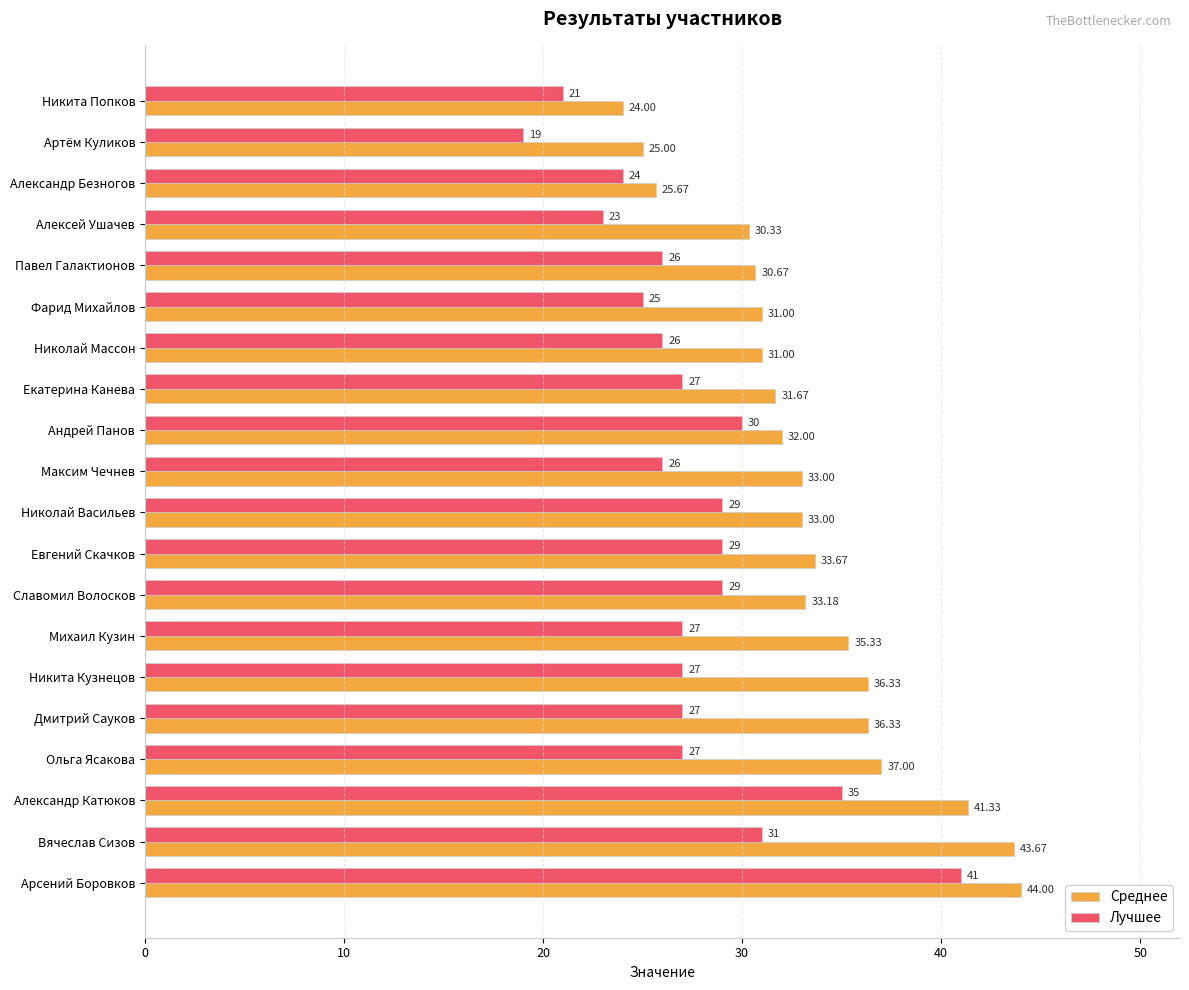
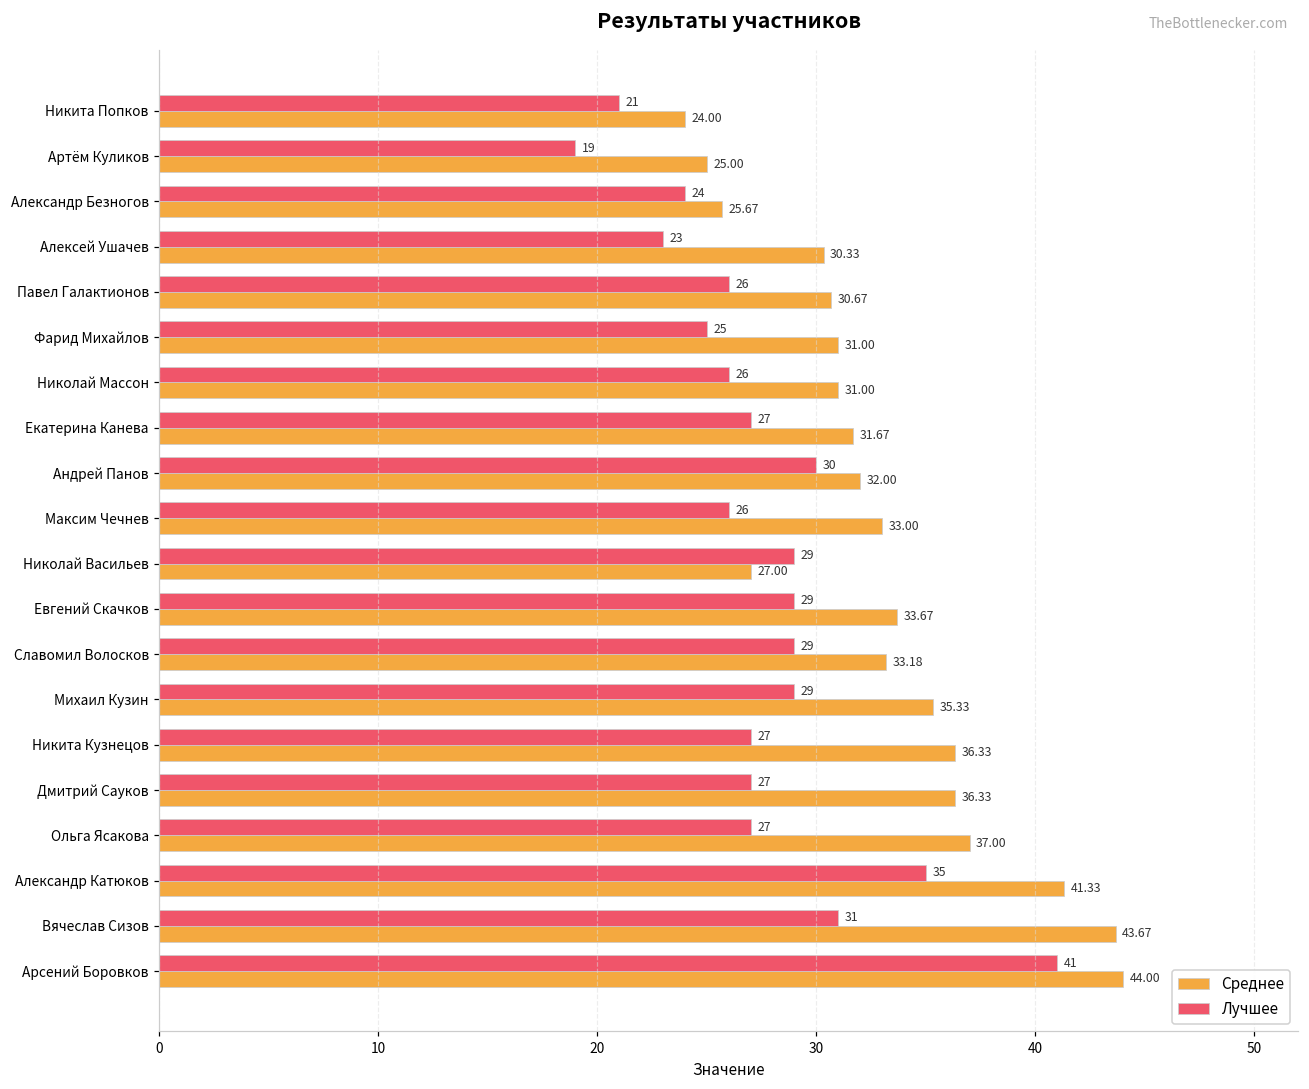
  {
    "Среднее": {
      "Никита Попков": 24.00,
      "Артём Куликов": 25.00,
      "Александр Безногов": 25.67,
      "Алексей Ушачев": 30.33,
      "Павел Галактионов": 30.67,
      "Фарид Михайлов": 31.00,
      "Николай Массон": 31.00,
      "Екатерина Канева": 31.67,
      "Андрей Панов": 32.00,
      "Максим Чечнев": 33.00,
-     "Николай Васильев": 33.00,
+     "Николай Васильев": 27.00,
      "Евгений Скачков": 33.67,
      "Славомил Волосков": 33.18,
      "Михаил Кузин": 35.33,
      "Никита Кузнецов": 36.33,
      "Дмитрий Сауков": 36.33,
      "Ольга Ясакова": 37.00,
      "Александр Катюков": 41.33,
      "Вячеслав Сизов": 43.67,
      "Арсений Боровков": 44.00
    },
    "Лучшее": {
      "Никита Попков": 21,
      "Артём Куликов": 19,
      "Александр Безногов": 24,
      "Алексей Ушачев": 23,
      "Павел Галактионов": 26,
      "Фарид Михайлов": 25,
      "Николай Массон": 26,
      "Екатерина Канева": 27,
      "Андрей Панов": 30,
      "Максим Чечнев": 26,
      "Николай Васильев": 29,
      "Евгений Скачков": 29,
      "Славомил Волосков": 29,
-     "Михаил Кузин": 27,
+     "Михаил Кузин": 29,
      "Никита Кузнецов": 27,
      "Дмитрий Сауков": 27,
      "Ольга Ясакова": 27,
      "Александр Катюков": 35,
      "Вячеслав Сизов": 31,
      "Арсений Боровков": 41
    }
  }
